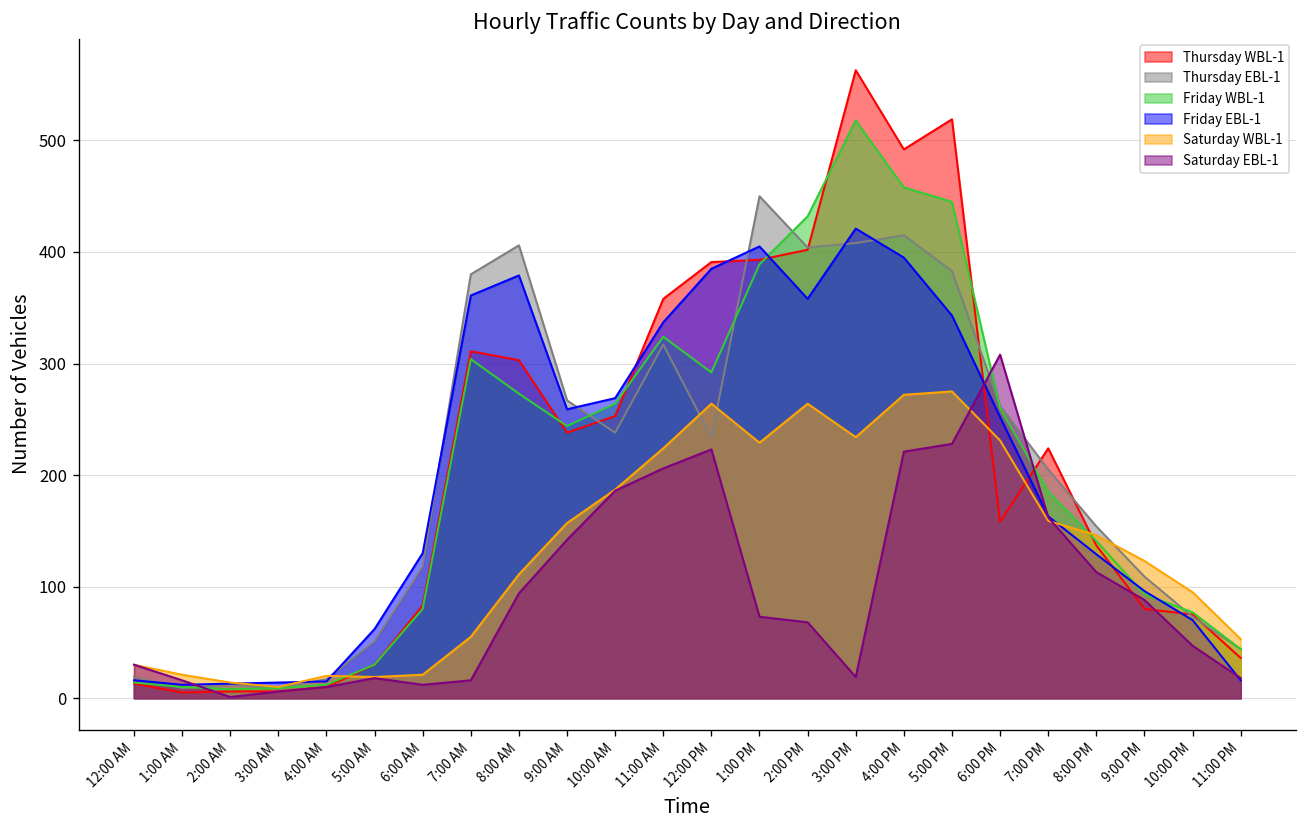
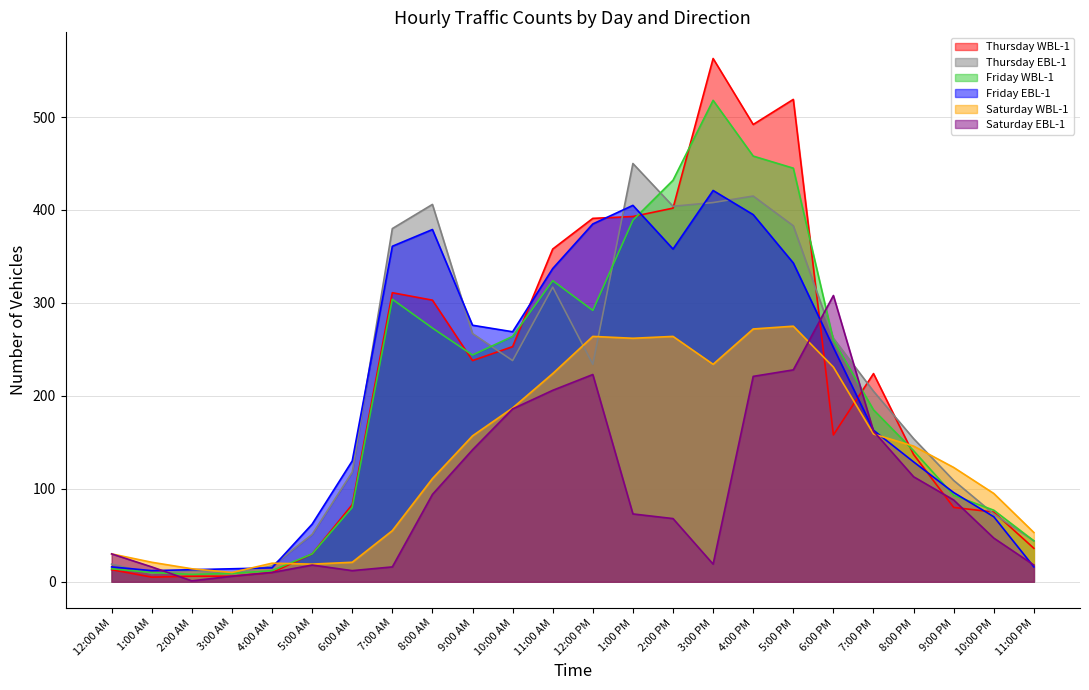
  {
    "Thursday WBL-1": {
      "1:00 AM": 10,
      "6:00 AM": 80,
      "7:00 AM": 310,
      "8:00 AM": 300,
      "9:00 AM": 240,
      "10:00 AM": 250,
      "11:00 AM": 360,
      "12:00 PM": 390,
      "1:00 PM": 390,
      "3:00 PM": 560,
      "4:00 PM": 490,
      "5:00 PM": 520,
      "6:00 PM": 160,
      "7:00 PM": 220,
      "8:00 PM": 140,
      "9:00 PM": 80,
      "11:00 PM": 40
    },
    "Thursday EBL-1": {
      "12:00 AM": 20,
      "5:00 AM": 50,
      "6:00 AM": 120,
      "7:00 AM": 380,
      "8:00 AM": 410,
      "9:00 AM": 270,
      "10:00 AM": 240,
      "11:00 AM": 320,
      "12:00 PM": 230,
      "1:00 PM": 450,
      "3:00 PM": 410,
      "4:00 PM": 420,
      "5:00 PM": 380,
      "7:00 PM": 210,
      "8:00 PM": 150,
      "9:00 PM": 110
    },
    "Friday WBL-1": {
      "6:00 AM": 80,
      "7:00 AM": 300,
      "8:00 AM": 270,
      "9:00 AM": 240,
      "10:00 AM": 260,
      "11:00 AM": 320,
      "12:00 PM": 290,
      "1:00 PM": 390,
      "2:00 PM": 430,
      "3:00 PM": 520,
      "4:00 PM": 460,
      "5:00 PM": 450,
      "7:00 PM": 190,
      "8:00 PM": 140,
      "9:00 PM": 90
    },
    "Friday EBL-1": {
      "3:00 AM": 10,
      "5:00 AM": 60,
      "6:00 AM": 130,
      "7:00 AM": 360,
      "8:00 AM": 380,
-     "9:00 AM": 260,
+     "9:00 AM": 280,
      "10:00 AM": 270,
      "11:00 AM": 340,
      "12:00 PM": 390,
      "1:00 PM": 410,
      "2:00 PM": 360,
      "3:00 PM": 420,
      "4:00 PM": 400,
      "5:00 PM": 340,
      "6:00 PM": 250,
      "8:00 PM": 130,
      "9:00 PM": 100,
      "10:00 PM": 70
    },
    "Saturday WBL-1": {
      "1:00 AM": 20,
      "4:00 AM": 20,
      "6:00 AM": 20,
      "7:00 AM": 60,
      "8:00 AM": 110,
      "9:00 AM": 160,
      "11:00 AM": 220,
      "12:00 PM": 260,
-     "1:00 PM": 230,
+     "1:00 PM": 260,
      "2:00 PM": 260,
      "3:00 PM": 230,
      "4:00 PM": 270,
      "5:00 PM": 280,
      "6:00 PM": 230,
      "7:00 PM": 160,
      "8:00 PM": 150,
      "9:00 PM": 120,
      "10:00 PM": 100,
      "11:00 PM": 50
    },
    "Saturday EBL-1": {
      "1:00 AM": 20,
      "2:00 AM": 0,
      "6:00 AM": 10,
      "7:00 AM": 20,
      "8:00 AM": 90,
      "9:00 AM": 140,
      "11:00 AM": 210,
      "12:00 PM": 220,
      "1:00 PM": 70,
      "2:00 PM": 70,
      "3:00 PM": 20,
      "4:00 PM": 220,
      "5:00 PM": 230,
      "6:00 PM": 310,
      "8:00 PM": 110,
      "9:00 PM": 90,
      "10:00 PM": 50
    }
  }
